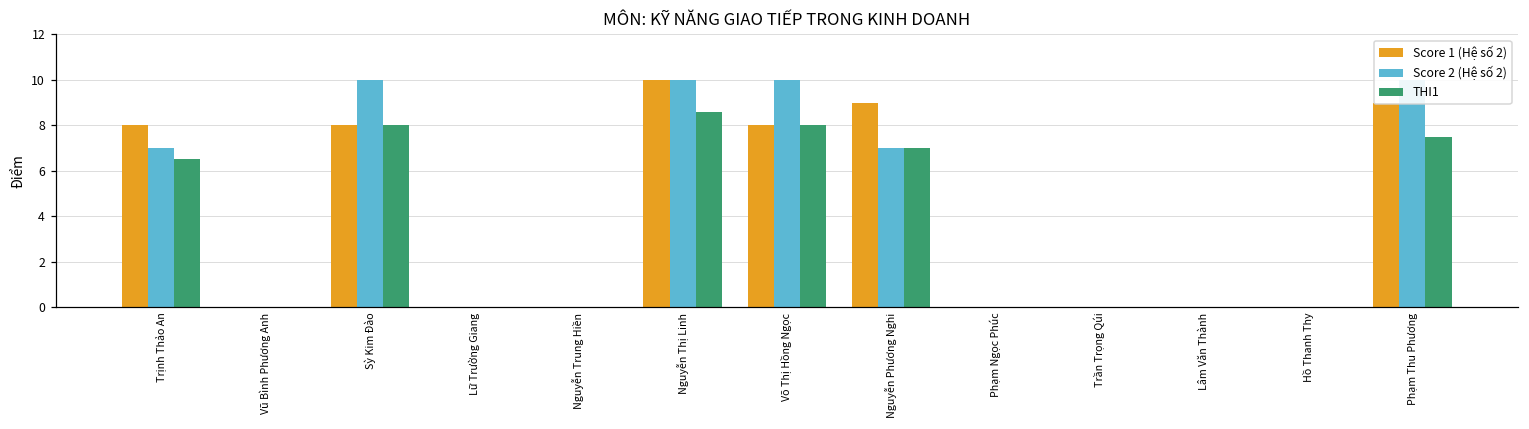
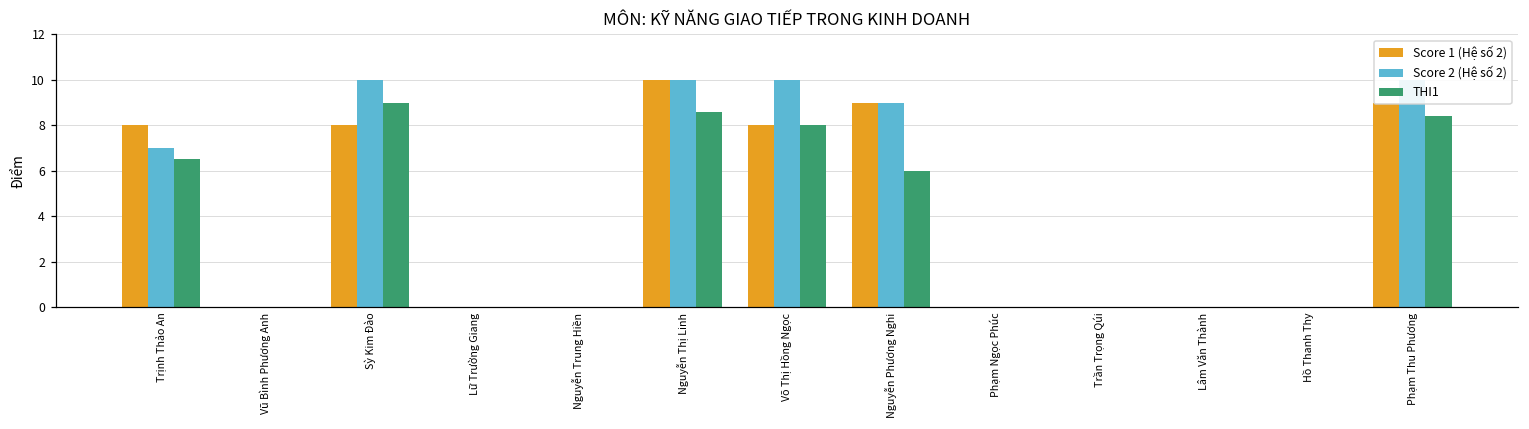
  {
    "Score 1 (Hệ số 2)": {
      "Trịnh Thảo An": 8.0,
      "Vũ Bình Phương Anh": 0.0,
      "Sỳ Kim Đào": 8.0,
      "Lữ Trường Giang": 0.0,
      "Nguyễn Trung Hiền": 0.0,
      "Nguyễn Thị Linh": 10.0,
      "Võ Thị Hồng Ngọc": 8.0,
      "Nguyễn Phương Nghi": 9.0,
      "Phạm Ngọc Phúc": 0.0,
      "Trần Trọng Qúi": 0.0,
      "Lâm Văn Thành": 0.0,
      "Hồ Thanh Thy": 0.0,
      "Phạm Thu Phương": 9.0
    },
    "Score 2 (Hệ số 2)": {
      "Trịnh Thảo An": 7,
      "Vũ Bình Phương Anh": 0,
      "Sỳ Kim Đào": 10,
      "Lữ Trường Giang": 0,
      "Nguyễn Trung Hiền": 0,
      "Nguyễn Thị Linh": 10,
      "Võ Thị Hồng Ngọc": 10,
-     "Nguyễn Phương Nghi": 7,
+     "Nguyễn Phương Nghi": 9,
      "Phạm Ngọc Phúc": 0,
      "Trần Trọng Qúi": 0,
      "Lâm Văn Thành": 0,
      "Hồ Thanh Thy": 0
    },
    "THI1": {
      "Trịnh Thảo An": 6.5,
      "Vũ Bình Phương Anh": 0.0,
-     "Sỳ Kim Đào": 8,
+     "Sỳ Kim Đào": 9,
      "Lữ Trường Giang": 0.0,
      "Nguyễn Trung Hiền": 0.0,
      "Nguyễn Thị Linh": 8.6,
      "Võ Thị Hồng Ngọc": 8.0,
-     "Nguyễn Phương Nghi": 7,
+     "Nguyễn Phương Nghi": 6,
      "Phạm Ngọc Phúc": 0.0,
      "Trần Trọng Qúi": 0.0,
      "Lâm Văn Thành": 0.0,
      "Hồ Thanh Thy": 0.0,
-     "Phạm Thu Phương": 7.5
+     "Phạm Thu Phương": 8.4
    }
  }
